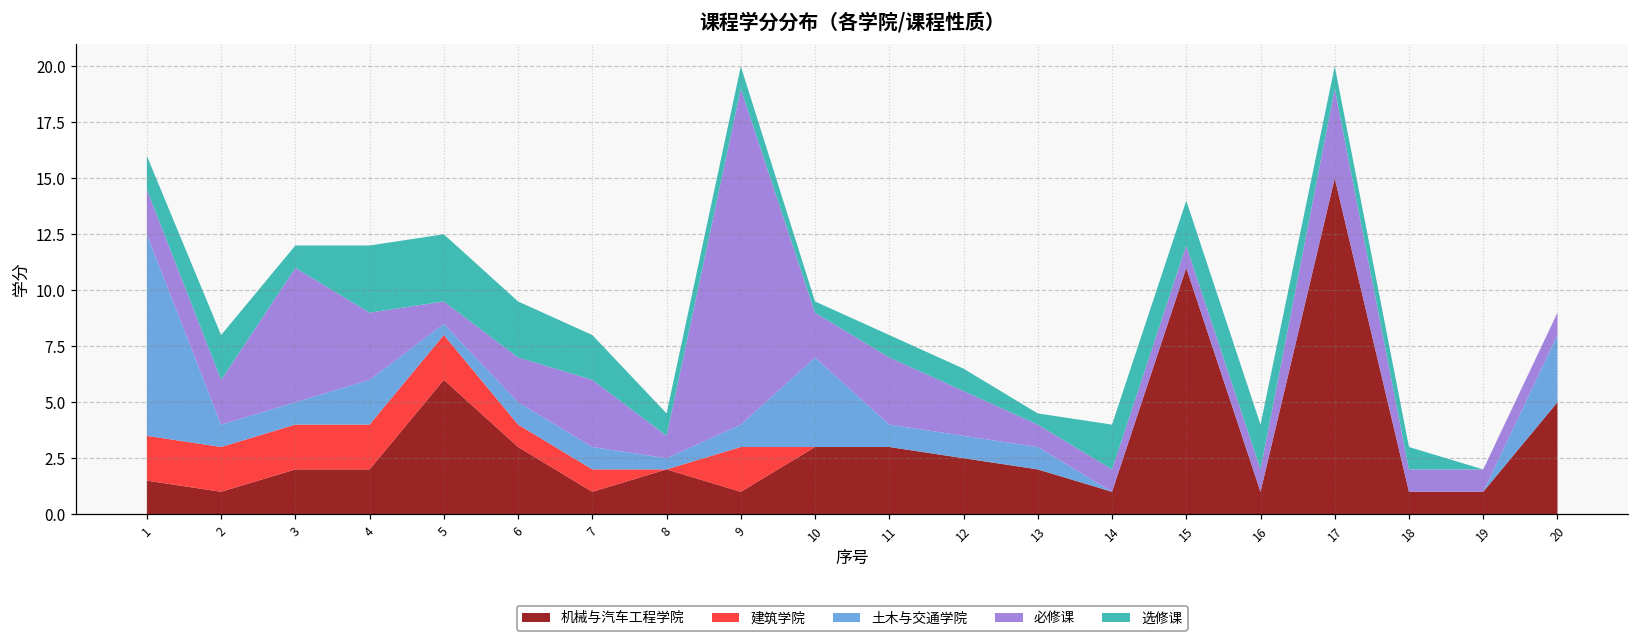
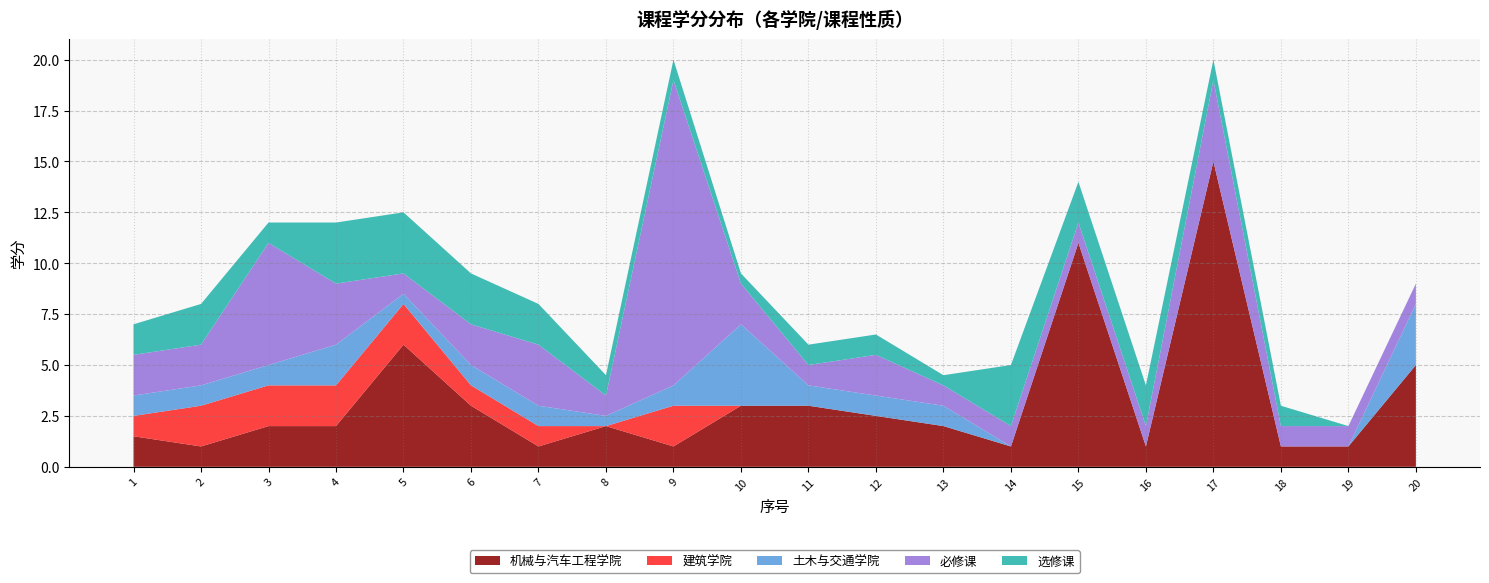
  {
    "机械与汽车工程学院": {
      "1": 1.5,
      "2": 1,
      "3": 2,
      "4": 2,
      "5": 6,
      "6": 3,
      "7": 1,
      "9": 1
    },
    "建筑学院": {
-     "1": 2,
+     "1": 1,
      "2": 2,
      "3": 2,
      "4": 2,
      "5": 2,
      "6": 1,
      "7": 1,
      "9": 2
    },
    "土木与交通学院": {
-     "1": 9,
+     "1": 1,
      "2": 1,
      "3": 1,
      "4": 2,
      "5": 0.5,
      "6": 1,
      "7": 1,
      "8": 0.5,
      "9": 1,
      "10": 4,
      "11": 1,
      "12": 1,
      "13": 1,
      "20": 3
    },
    "必修课": {
      "1": 2,
      "2": 2,
      "3": 6,
      "4": 3,
      "5": 1,
      "6": 2,
      "7": 3,
      "8": 1,
      "9": 15,
      "10": 2,
-     "11": 3,
+     "11": 1,
      "12": 2,
      "13": 1,
      "14": 1,
      "15": 1,
      "16": 1,
      "17": 4,
      "18": 1
    },
    "选修课": {
      "1": 1.5,
      "2": 2,
      "3": 1,
      "4": 3,
      "5": 3,
      "6": 2.5,
      "7": 2,
      "8": 1,
      "9": 1,
      "10": 0.5,
      "11": 1,
      "12": 1,
      "13": 0.5,
-     "14": 2,
+     "14": 3,
      "15": 2,
      "16": 2,
      "17": 1,
      "18": 1
    }
  }
